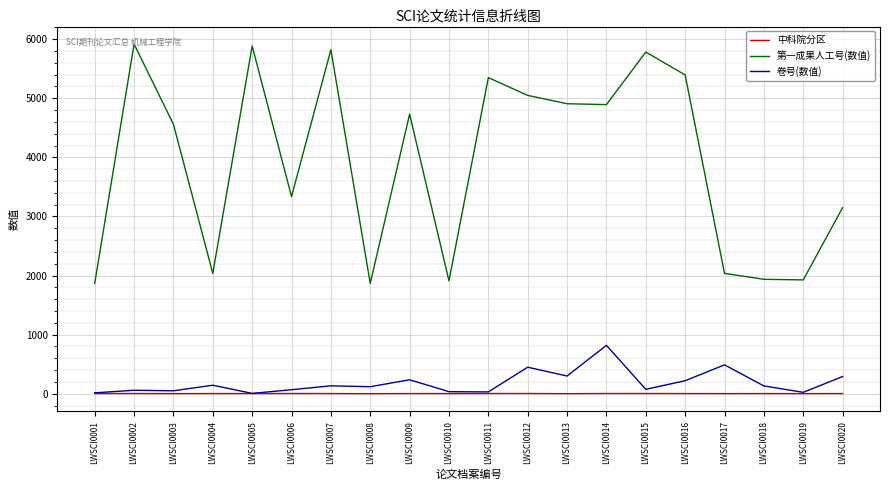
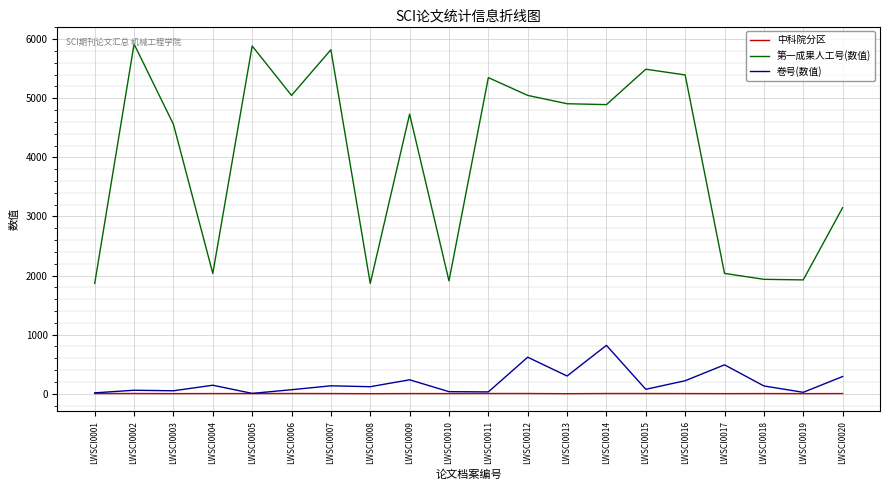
  {
    "中科院分区": {
      "LWSCI0002": 0,
      "LWSCI0003": 0,
      "LWSCI0004": 0,
      "LWSCI0006": 0,
      "LWSCI0007": 0,
      "LWSCI0008": 0,
      "LWSCI0009": 0,
      "LWSCI0012": 0,
      "LWSCI0013": 0,
      "LWSCI0014": 0,
      "LWSCI0015": 0,
      "LWSCI0016": 0,
      "LWSCI0017": 0,
      "LWSCI0018": 0,
      "LWSCI0020": 0
    },
    "第一成果人工号(数值)": {
      "LWSCI0001": 1900,
      "LWSCI0002": 5900,
      "LWSCI0003": 4600,
      "LWSCI0004": 2000,
      "LWSCI0005": 5900,
-     "LWSCI0006": 3300,
+     "LWSCI0006": 5000,
      "LWSCI0007": 5800,
      "LWSCI0008": 1900,
      "LWSCI0009": 4700,
      "LWSCI0010": 1900,
      "LWSCI0011": 5300,
      "LWSCI0012": 5000,
      "LWSCI0013": 4900,
      "LWSCI0014": 4900,
-     "LWSCI0015": 5800,
+     "LWSCI0015": 5500,
      "LWSCI0016": 5400,
      "LWSCI0017": 2000,
      "LWSCI0018": 1900,
      "LWSCI0019": 1900,
      "LWSCI0020": 3100
    },
    "卷号(数值)": {
      "LWSCI0002": 100,
      "LWSCI0003": 100,
      "LWSCI0004": 100,
      "LWSCI0006": 100,
      "LWSCI0007": 100,
      "LWSCI0008": 100,
      "LWSCI0009": 200,
-     "LWSCI0012": 400,
+     "LWSCI0012": 600,
      "LWSCI0013": 300,
      "LWSCI0014": 800,
      "LWSCI0015": 100,
      "LWSCI0016": 200,
      "LWSCI0017": 500,
      "LWSCI0018": 100,
      "LWSCI0020": 300
    }
  }
